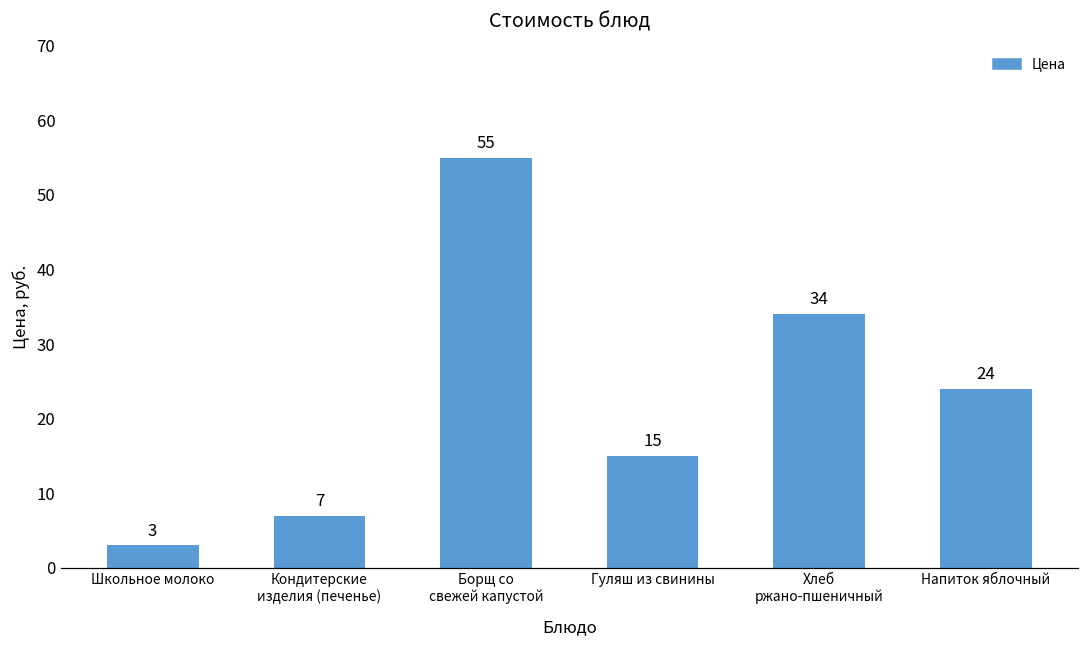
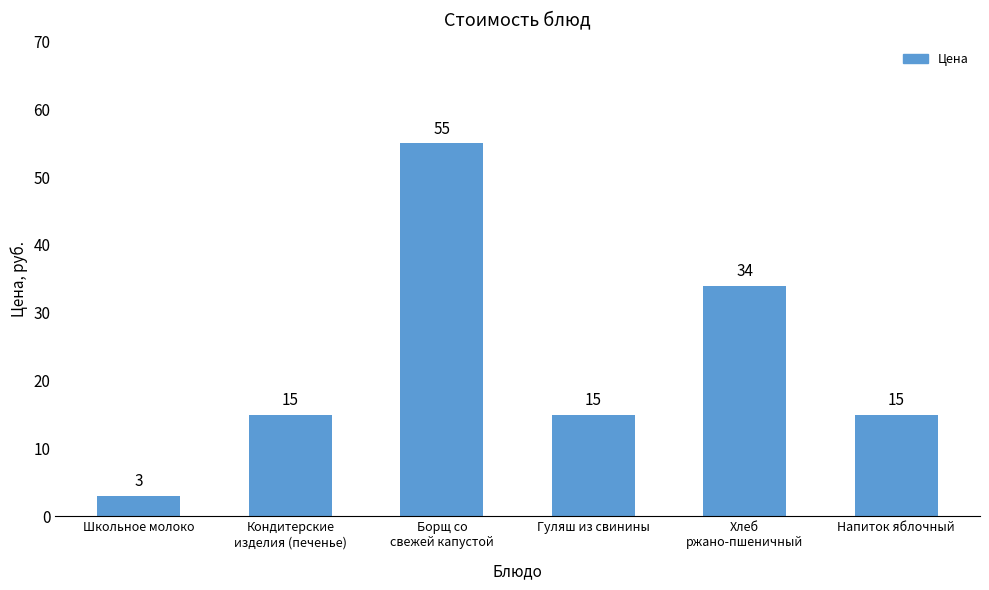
  {
    "Школьное молоко": 3,
-   "Кондитерские изделия (печенье)": 7,
+   "Кондитерские изделия (печенье)": 15,
    "Борщ со свежей капустой": 55,
    "Гуляш из свинины": 15,
    "Хлеб ржано-пшеничный": 34,
-   "Напиток яблочный": 24
+   "Напиток яблочный": 15
  }
